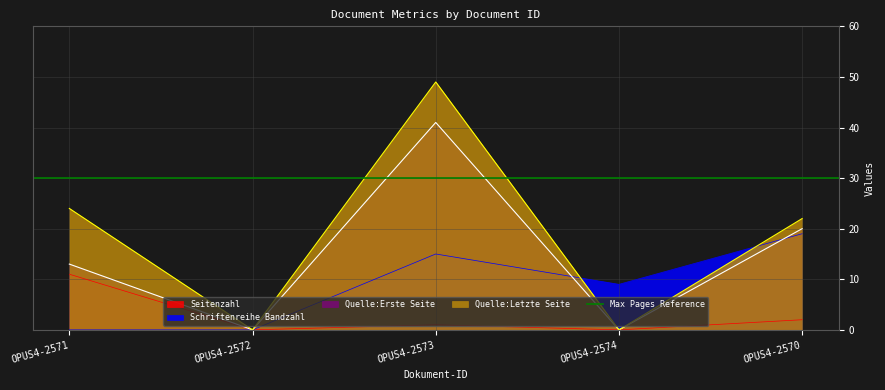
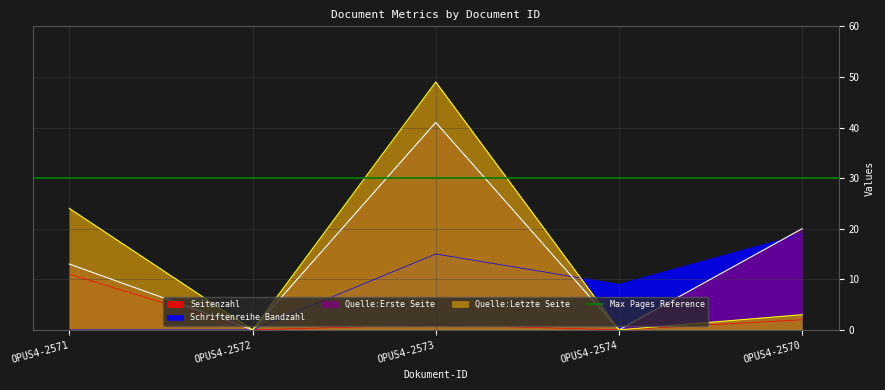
  {
    "Seitenzahl": {
      "OPUS4-2571": 11,
      "OPUS4-2570": 2
    },
    "Schriftenreihe Bandzahl": {
      "OPUS4-2571": 0,
      "OPUS4-2573": 15,
      "OPUS4-2574": 9,
      "OPUS4-2570": 19
    },
    "Quelle:Erste Seite": {
      "OPUS4-2571": 13,
      "OPUS4-2573": 41,
      "OPUS4-2570": 20
    },
    "Quelle:Letzte Seite": {
      "OPUS4-2571": 24,
      "OPUS4-2573": 49,
-     "OPUS4-2570": 22
+     "OPUS4-2570": 3
    }
  }
